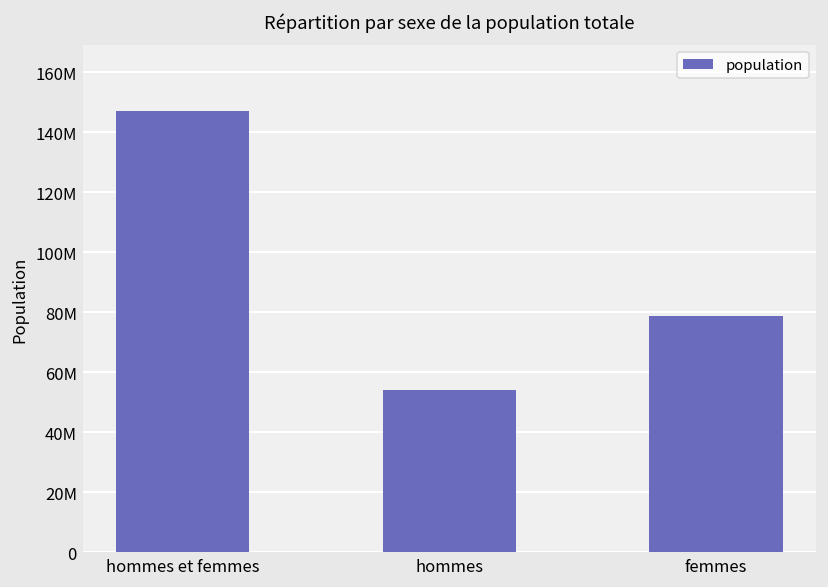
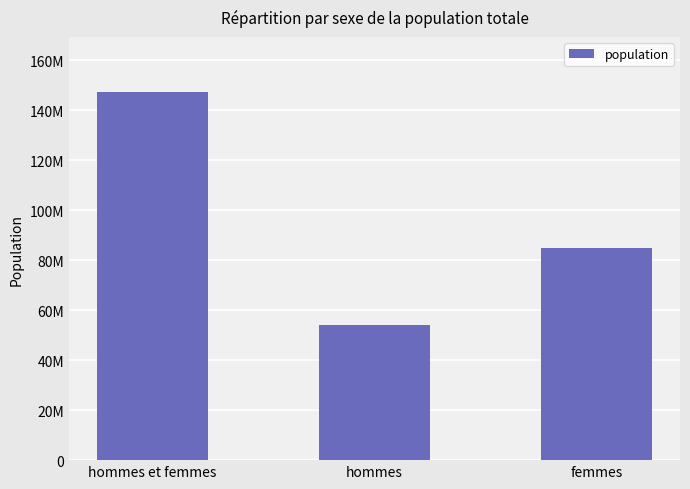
  {
    "hommes et femmes": 147000000,
    "hommes": 54000000,
-   "femmes": 79000000
+   "femmes": 85000000
  }
